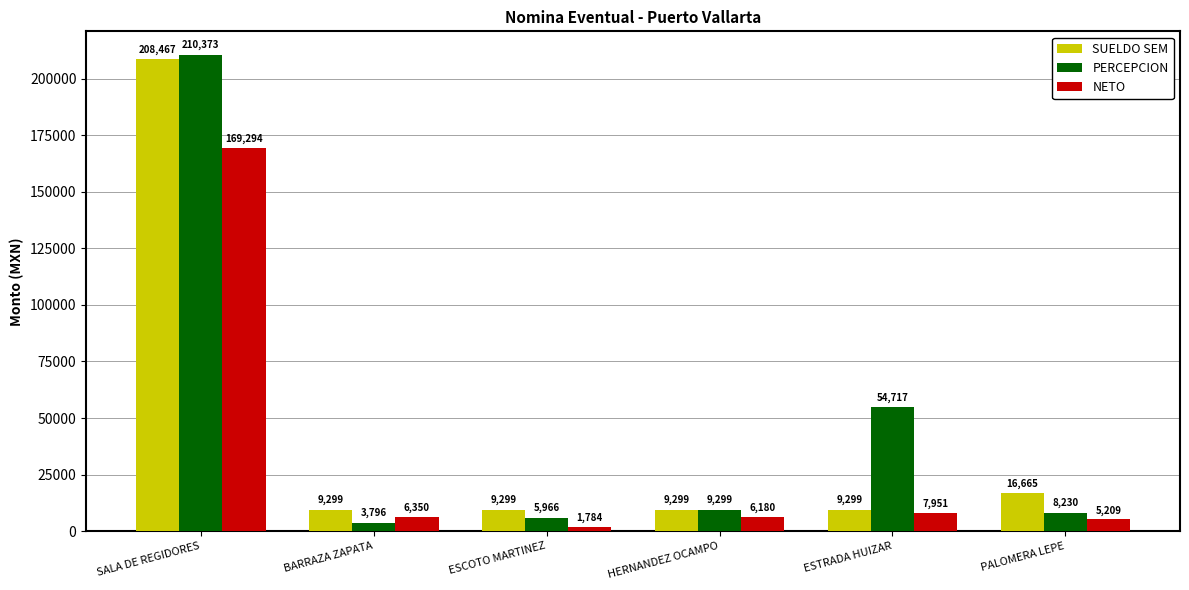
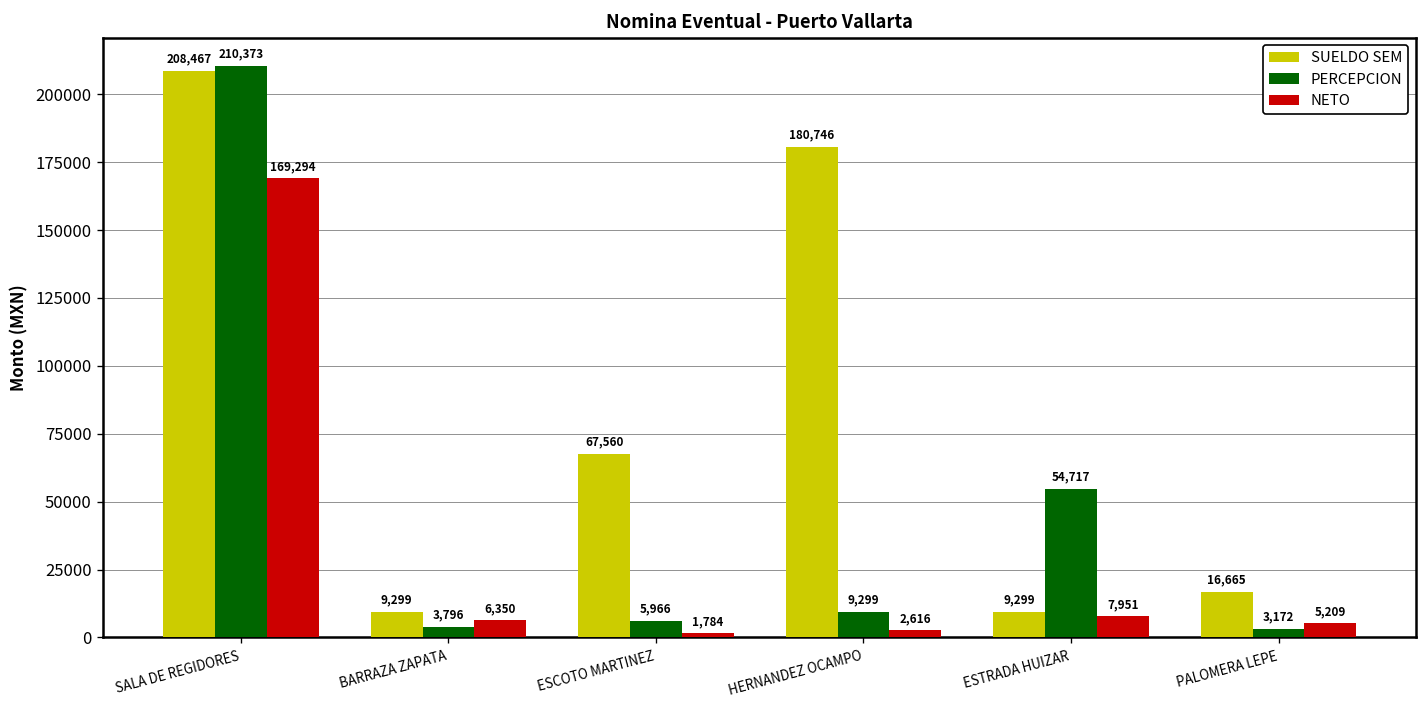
  {
    "SUELDO SEM": {
      "SALA DE REGIDORES": "208,467",
      "BARRAZA ZAPATA": "9,299",
-     "ESCOTO MARTINEZ": "9,299",
-     "HERNANDEZ OCAMPO": "9,299",
+     "ESCOTO MARTINEZ": "67,560",
+     "HERNANDEZ OCAMPO": "180,746",
      "ESTRADA HUIZAR": "9,299",
      "PALOMERA LEPE": "16,665"
    },
    "PERCEPCION": {
      "SALA DE REGIDORES": "210,373",
      "BARRAZA ZAPATA": "3,796",
      "ESCOTO MARTINEZ": "5,966",
      "HERNANDEZ OCAMPO": "9,299",
      "ESTRADA HUIZAR": "54,717",
-     "PALOMERA LEPE": "8,230"
+     "PALOMERA LEPE": "3,172"
    },
    "NETO": {
      "SALA DE REGIDORES": "169,294",
      "BARRAZA ZAPATA": "6,350",
      "ESCOTO MARTINEZ": "1,784",
-     "HERNANDEZ OCAMPO": "6,180",
+     "HERNANDEZ OCAMPO": "2,616",
      "ESTRADA HUIZAR": "7,951",
      "PALOMERA LEPE": "5,209"
    }
  }
